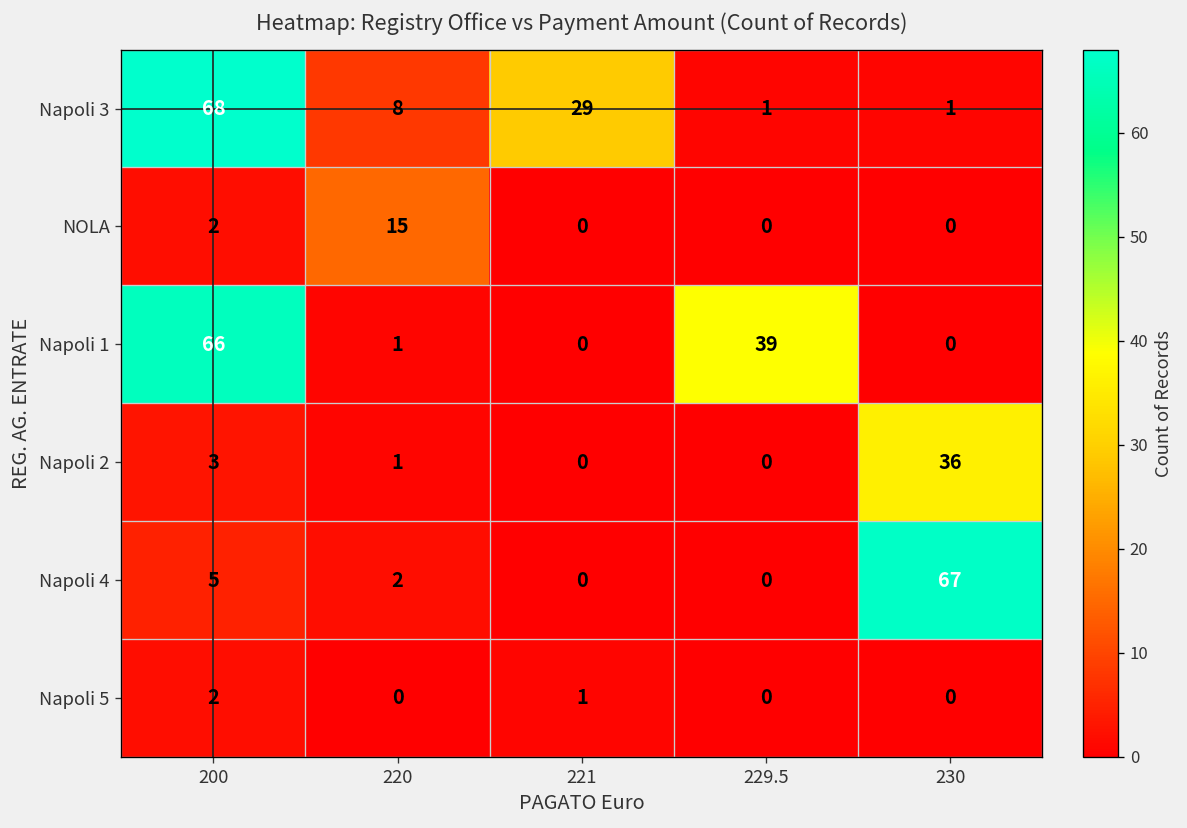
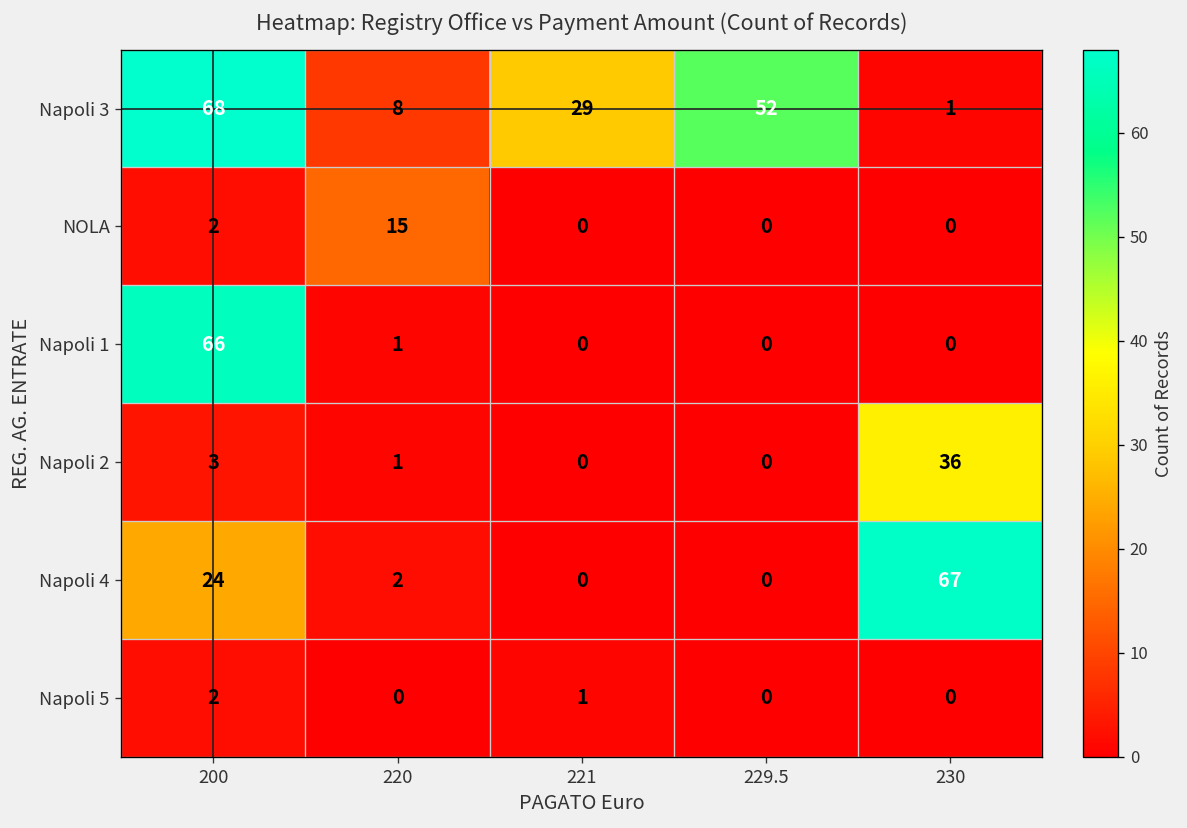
  {
    "Napoli 3": {
      "200": 68,
      "220": 8,
      "221": 29,
-     "229.5": 1,
+     "229.5": 52,
      "230": 1
    },
    "NOLA": {
      "200": 2,
      "220": 15,
      "221": 0,
      "229.5": 0,
      "230": 0
    },
    "Napoli 1": {
      "200": 66,
      "220": 1,
      "221": 0,
-     "229.5": 39,
+     "229.5": 0,
      "230": 0
    },
    "Napoli 2": {
      "200": 3,
      "220": 1,
      "221": 0,
      "229.5": 0,
      "230": 36
    },
    "Napoli 4": {
-     "200": 5,
+     "200": 24,
      "220": 2,
      "221": 0,
      "229.5": 0,
      "230": 67
    },
    "Napoli 5": {
      "200": 2,
      "220": 0,
      "221": 1,
      "229.5": 0,
      "230": 0
    }
  }
